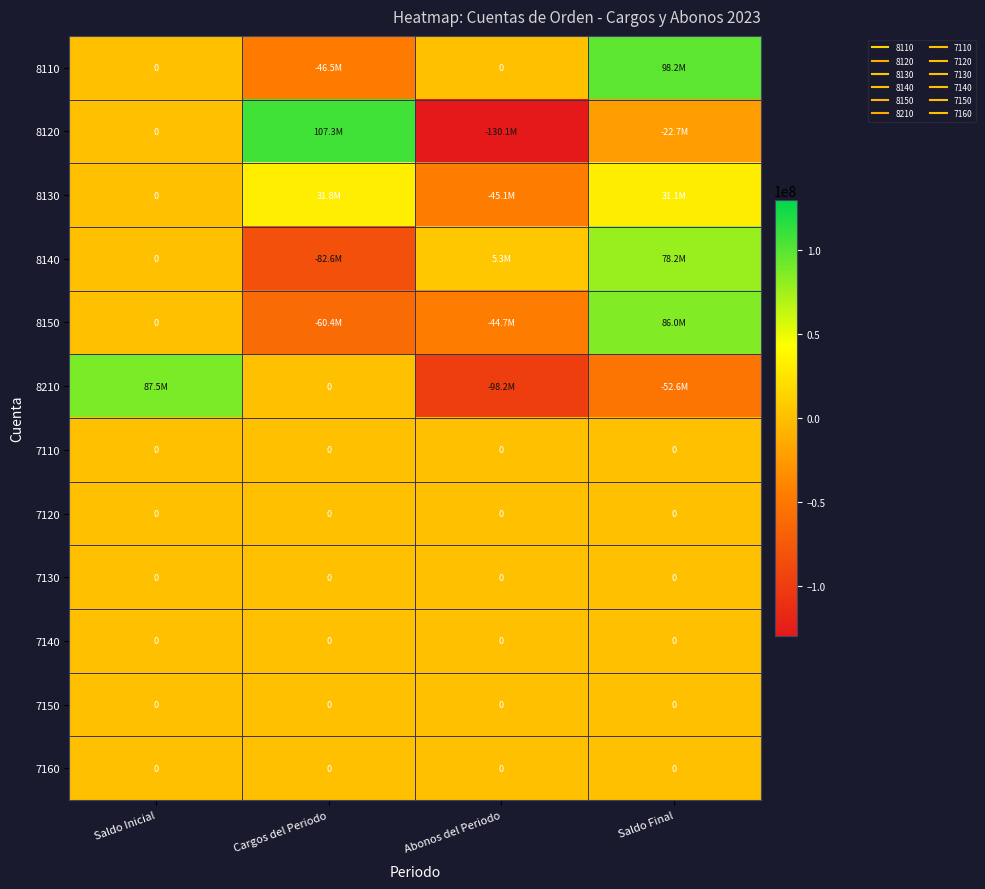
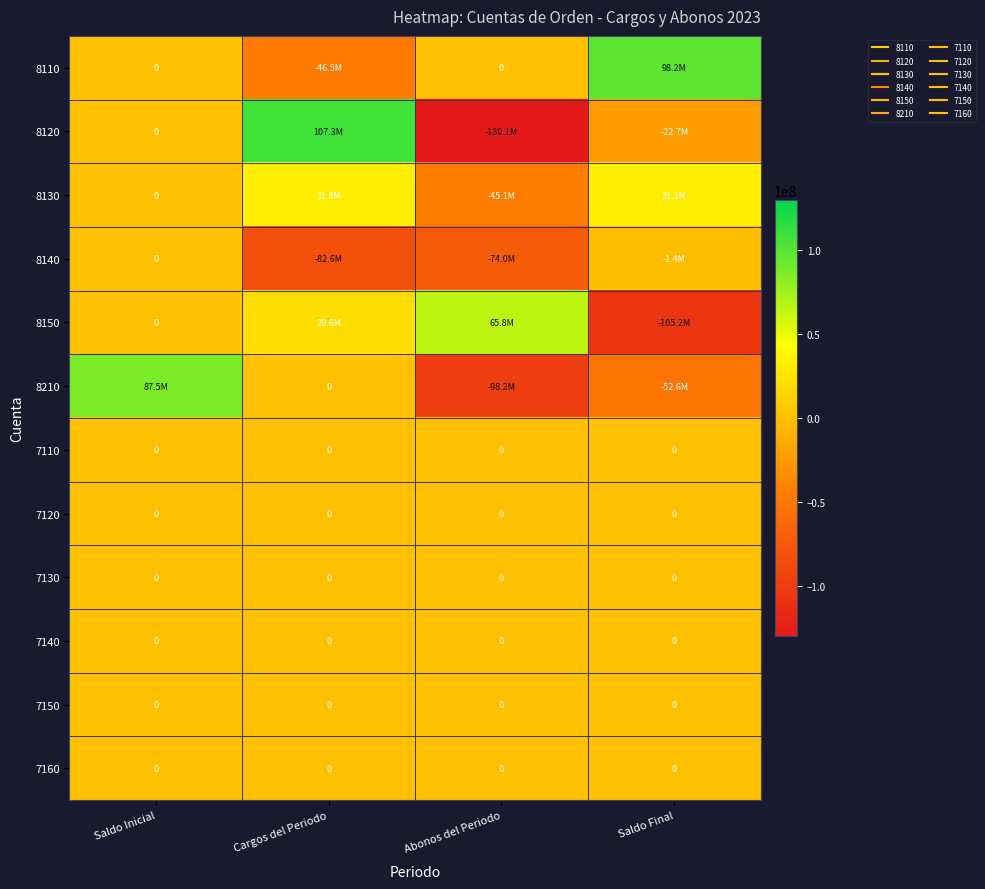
  {
    "8110": {
      "Saldo Inicial": "0",
      "Cargos del Periodo": "-46.5M",
      "Abonos del Periodo": "0",
      "Saldo Final": "98.2M"
    },
    "8120": {
      "Saldo Inicial": "0",
      "Cargos del Periodo": "107.3M",
      "Abonos del Periodo": "-130.1M",
      "Saldo Final": "-22.7M"
    },
    "8130": {
      "Saldo Inicial": "0",
      "Cargos del Periodo": "31.8M",
      "Abonos del Periodo": "-45.1M",
      "Saldo Final": "31.1M"
    },
    "8140": {
      "Saldo Inicial": "0",
      "Cargos del Periodo": "-82.6M",
-     "Abonos del Periodo": "5.3M",
-     "Saldo Final": "78.2M"
+     "Abonos del Periodo": "-74.0M",
+     "Saldo Final": "-1.4M"
    },
    "8150": {
      "Saldo Inicial": "0",
-     "Cargos del Periodo": "-60.4M",
-     "Abonos del Periodo": "-44.7M",
-     "Saldo Final": "86.0M"
+     "Cargos del Periodo": "20.6M",
+     "Abonos del Periodo": "65.8M",
+     "Saldo Final": "-105.2M"
    },
    "8210": {
      "Saldo Inicial": "87.5M",
      "Cargos del Periodo": "0",
      "Abonos del Periodo": "-98.2M",
      "Saldo Final": "-52.6M"
    },
    "7110": {
      "Saldo Inicial": "0",
      "Cargos del Periodo": "0",
      "Abonos del Periodo": "0",
      "Saldo Final": "0"
    },
    "7120": {
      "Saldo Inicial": "0",
      "Cargos del Periodo": "0",
      "Abonos del Periodo": "0",
      "Saldo Final": "0"
    },
    "7130": {
      "Saldo Inicial": "0",
      "Cargos del Periodo": "0",
      "Abonos del Periodo": "0",
      "Saldo Final": "0"
    },
    "7140": {
      "Saldo Inicial": "0",
      "Cargos del Periodo": "0",
      "Abonos del Periodo": "0",
      "Saldo Final": "0"
    },
    "7150": {
      "Saldo Inicial": "0",
      "Cargos del Periodo": "0",
      "Abonos del Periodo": "0",
      "Saldo Final": "0"
    },
    "7160": {
      "Saldo Inicial": "0",
      "Cargos del Periodo": "0",
      "Abonos del Periodo": "0",
      "Saldo Final": "0"
    }
  }
